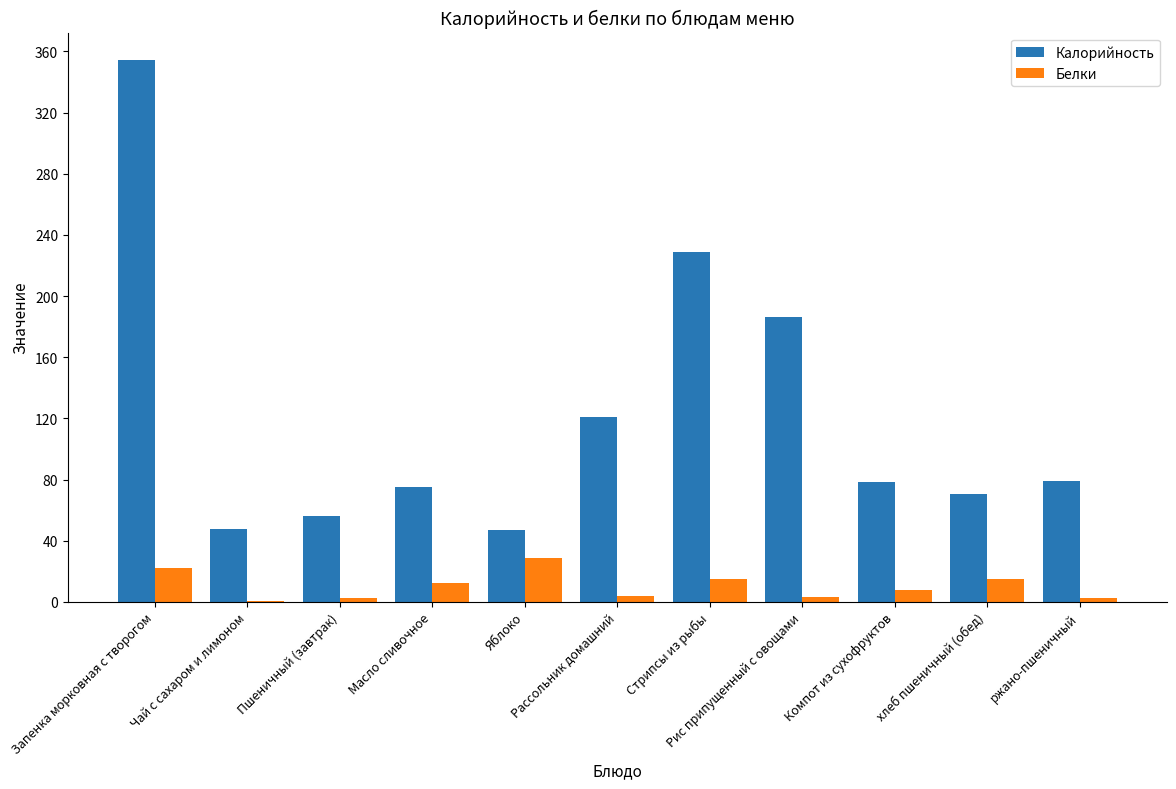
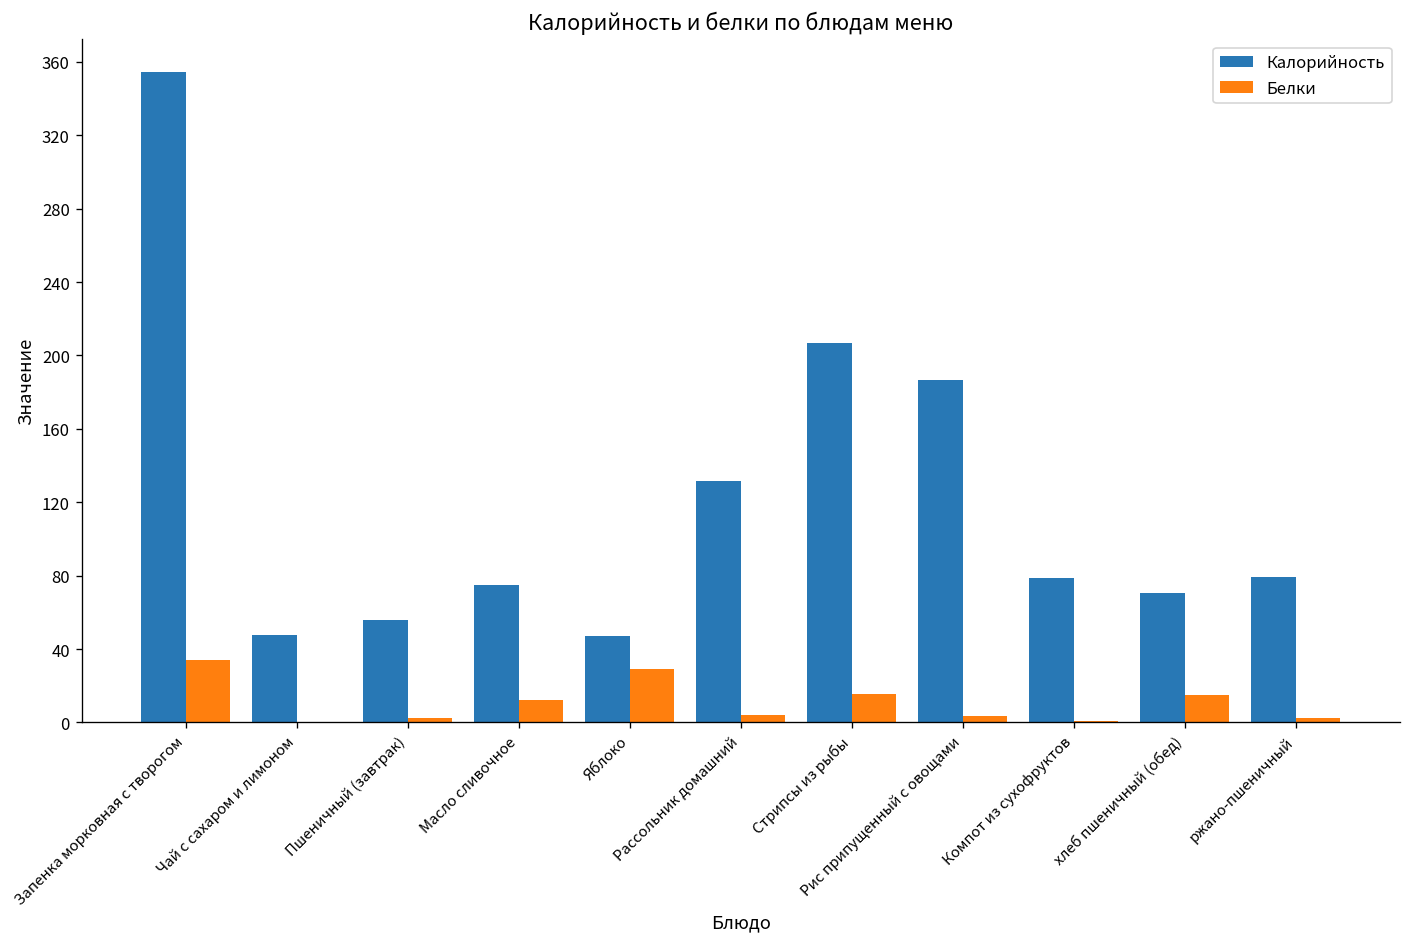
  {
    "Калорийность": {
      "Запенка морковная с творогом": 355,
      "Чай с сахаром и лимоном": 48,
      "Пшеничный (завтрак)": 56,
      "Масло сливочное": 75,
      "Яблоко": 47,
-     "Рассольник домашний": 121,
-     "Стрипсы из рыбы": 229,
+     "Рассольник домашний": 131,
+     "Стрипсы из рыбы": 207,
      "Рис припущенный с овощами": 187,
      "Компот из сухофруктов": 79,
      "хлеб пшеничный (обед)": 71,
      "ржано-пшеничный": 79
    },
    "Белки": {
-     "Запенка морковная с творогом": 22,
+     "Запенка морковная с творогом": 34,
      "Пшеничный (завтрак)": 2,
      "Масло сливочное": 12,
      "Яблоко": 29,
      "Рассольник домашний": 4,
      "Стрипсы из рыбы": 15,
      "Рис припущенный с овощами": 3,
-     "Компот из сухофруктов": 8,
+     "Компот из сухофруктов": 1,
      "хлеб пшеничный (обед)": 15,
      "ржано-пшеничный": 3
    }
  }
